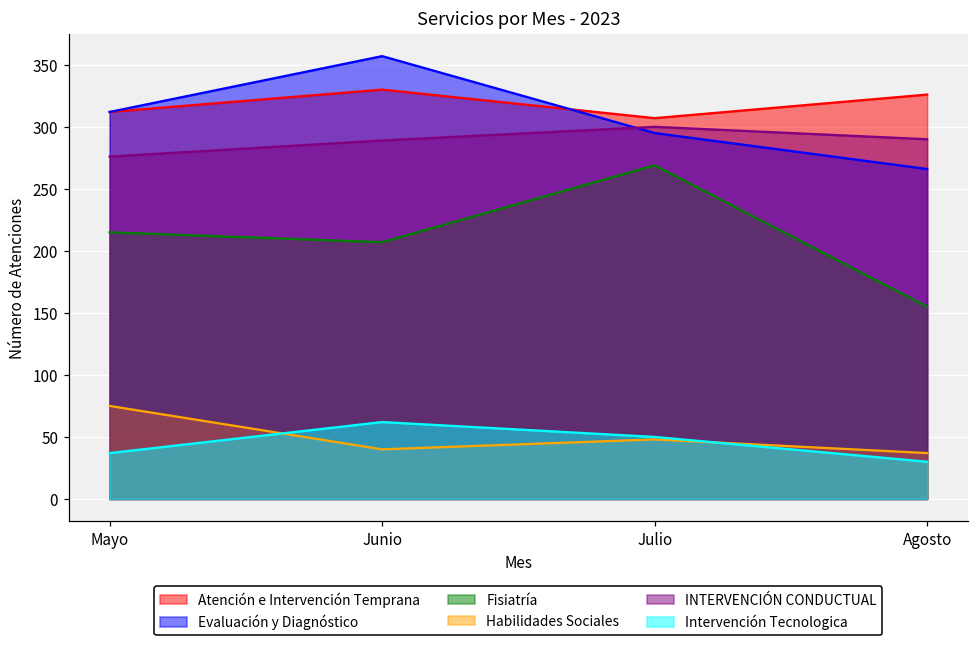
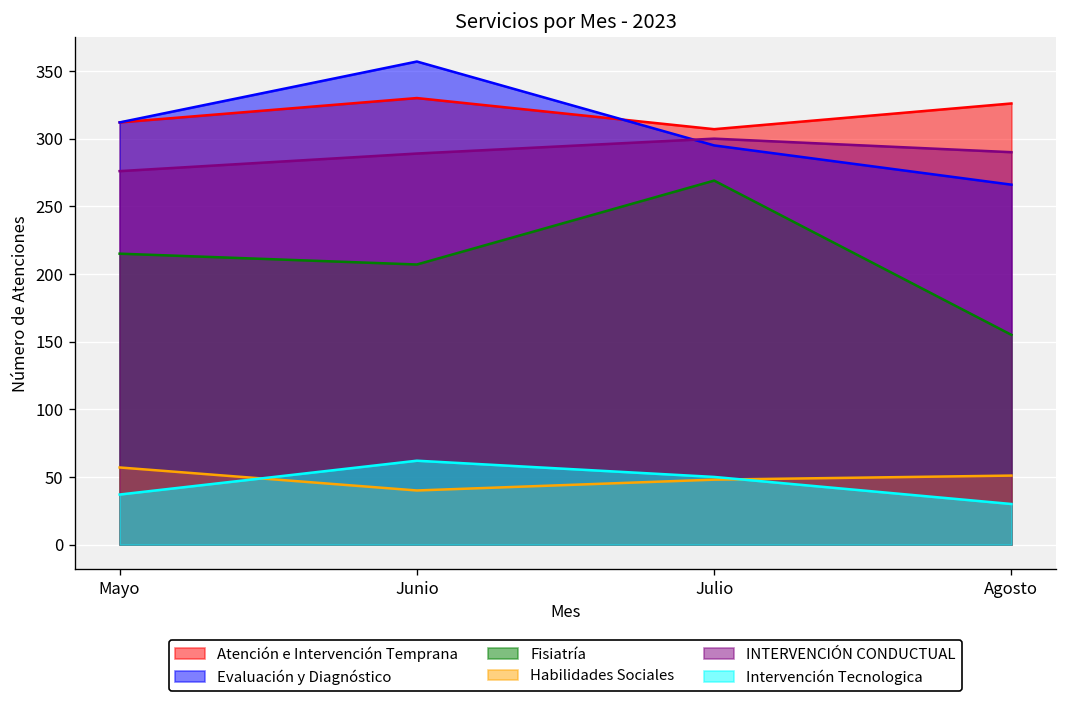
  {
    "Atención e Intervención Temprana": {
      "Junio": 330,
      "Julio": 307,
      "Agosto": 326
    },
    "Evaluación y Diagnóstico": {
      "Junio": 357,
      "Julio": 295,
      "Agosto": 266
    },
    "Fisiatría": {
      "Mayo": 215,
      "Junio": 207,
      "Julio": 269,
      "Agosto": 155
    },
    "Habilidades Sociales": {
-     "Mayo": 75,
+     "Mayo": 57,
      "Junio": 40,
-     "Agosto": 37
+     "Agosto": 51
    },
    "INTERVENCIÓN CONDUCTUAL": {
      "Mayo": 276,
      "Junio": 289,
      "Julio": 300,
      "Agosto": 290
    },
    "Intervención Tecnologica": {
      "Mayo": 37,
      "Junio": 62,
      "Agosto": 30
    }
  }
